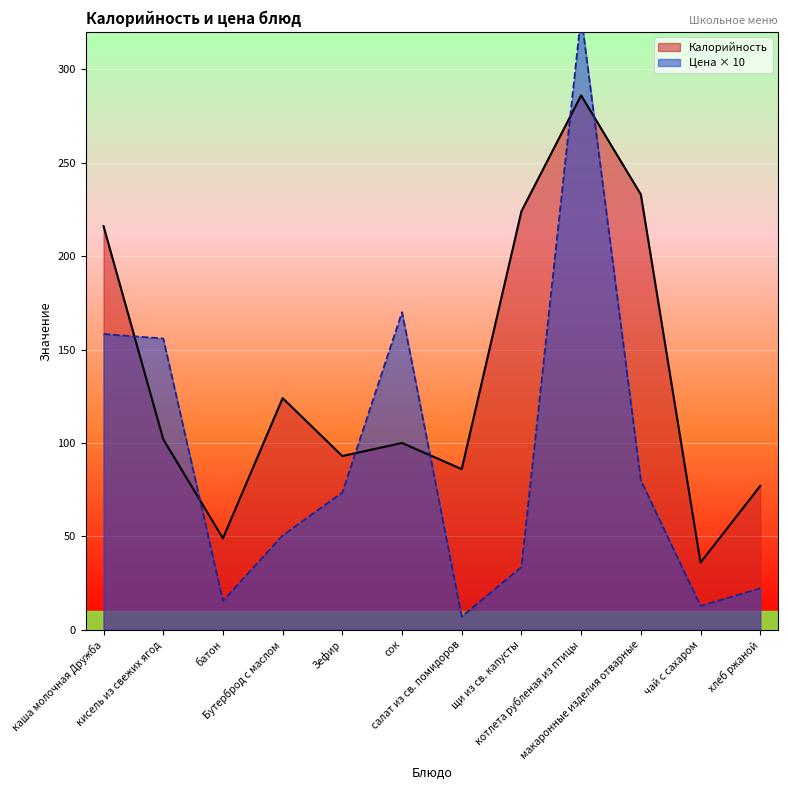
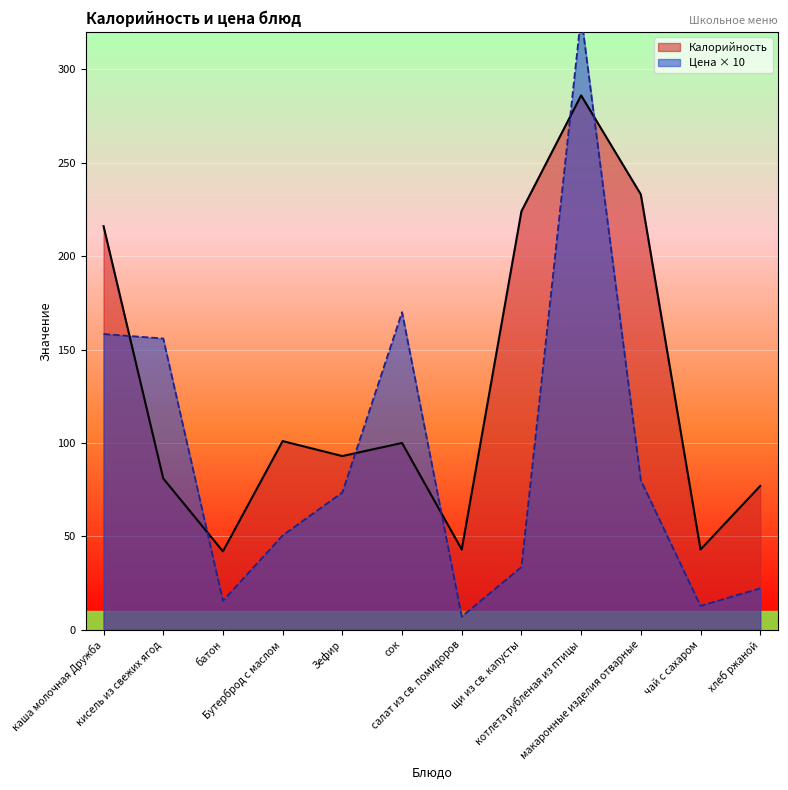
  {
    "Калорийность": {
      "каша молочная Дружба": 216,
-     "кисель из свежих ягод": 102,
-     "батон": 49,
-     "Бутерброд с маслом": 124,
+     "кисель из свежих ягод": 81,
+     "батон": 42,
+     "Бутерброд с маслом": 101,
      "Зефир": 93,
      "сок": 100,
-     "салат из св. помидоров": 86,
+     "салат из св. помидоров": 43,
      "щи из св. капусты": 224,
      "котлета рубленая из птицы": 286,
      "макаронные изделия отварные": 233,
-     "чай с сахаром": 36,
+     "чай с сахаром": 43,
      "хлеб ржаной": 77
    },
    "Цена × 10": {
      "каша молочная Дружба": 158,
      "кисель из свежих ягод": 156,
      "батон": 16,
      "Бутерброд с маслом": 51,
      "Зефир": 74,
      "сок": 170,
      "щи из св. капусты": 34,
      "макаронные изделия отварные": 80,
      "чай с сахаром": 13,
      "хлеб ржаной": 22
    }
  }
